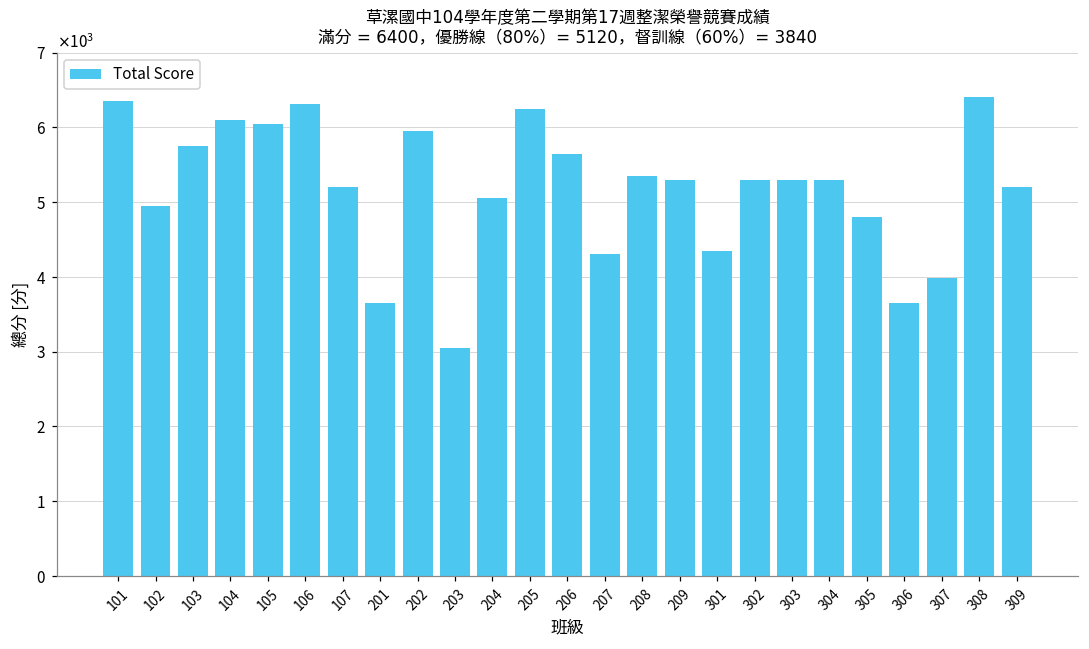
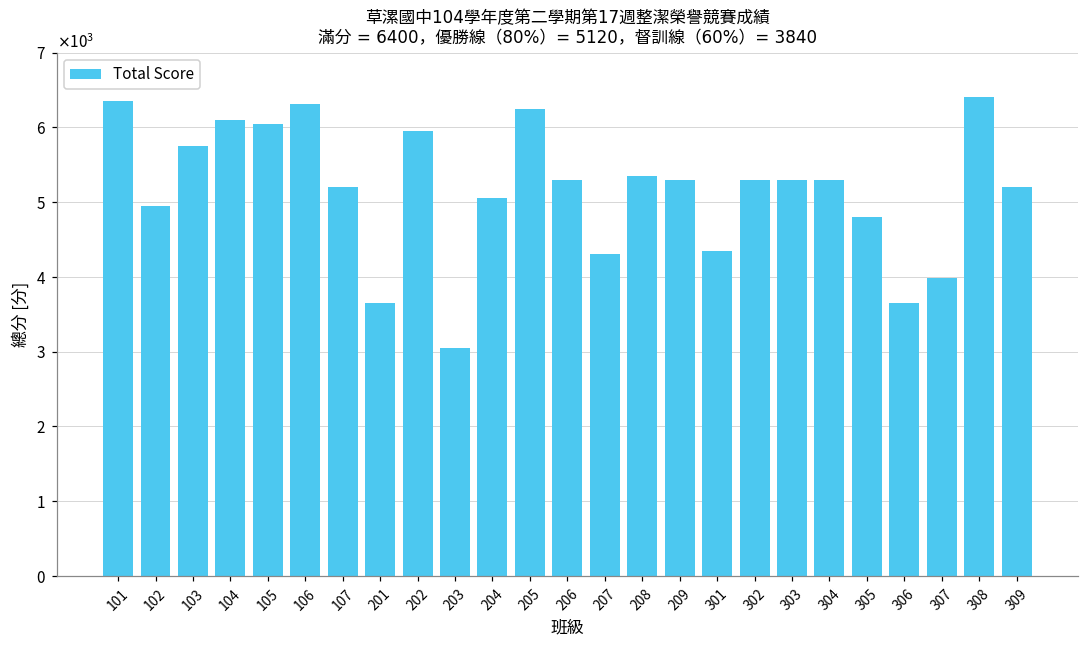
  {
    "101": 6400,
    "102": 5000,
    "103": 5800,
    "104": 6100,
    "105": 6100,
    "106": 6300,
    "107": 5200,
    "201": 3700,
    "202": 6000,
    "203": 3100,
    "204": 5100,
    "205": 6300,
-   "206": 5600,
+   "206": 5300,
    "207": 4300,
    "208": 5400,
    "209": 5300,
    "301": 4400,
    "302": 5300,
    "303": 5300,
    "304": 5300,
    "305": 4800,
    "306": 3700,
    "307": 4000,
    "308": 6400,
    "309": 5200
  }
